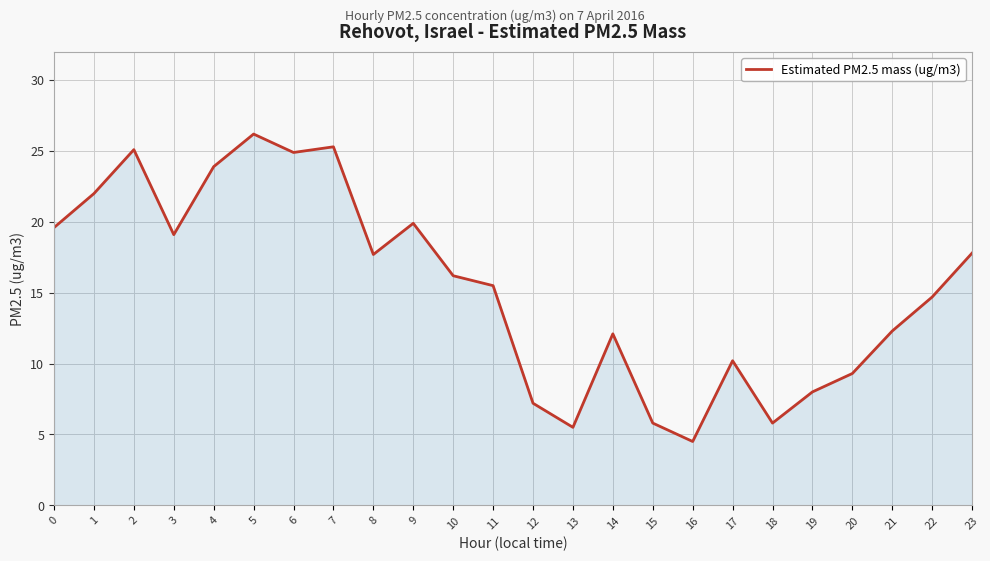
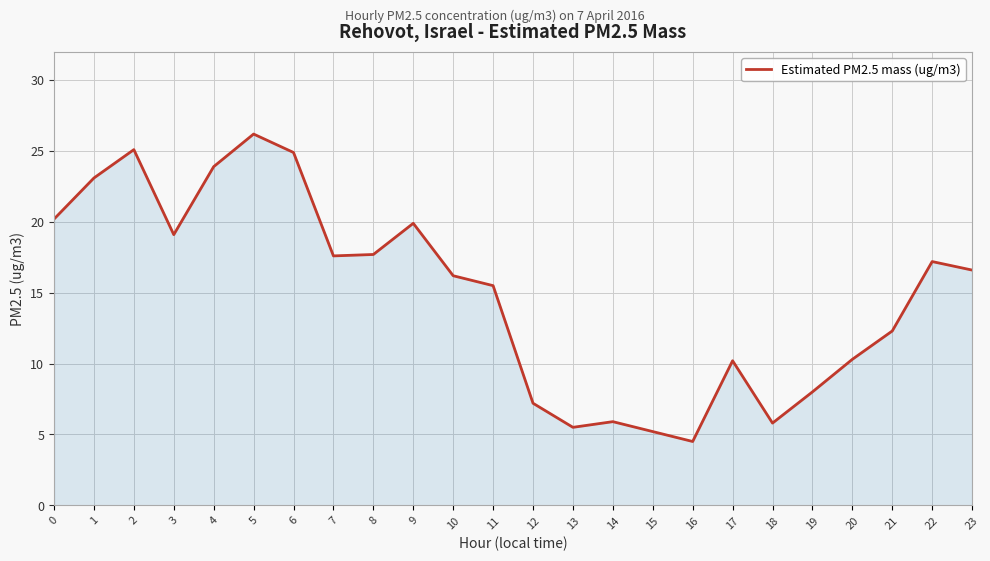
  {
-   "0": 19.6,
-   "1": 22.0,
+   "0": 20.2,
+   "1": 23.1,
    "2": 25.1,
    "3": 19.1,
    "4": 23.9,
    "5": 26.2,
    "6": 24.9,
-   "7": 25.3,
+   "7": 17.6,
    "8": 17.7,
    "9": 19.9,
    "10": 16.2,
    "11": 15.5,
    "12": 7.2,
    "13": 5.5,
-   "14": 12.1,
-   "15": 5.8,
+   "14": 5.9,
+   "15": 5.2,
    "16": 4.5,
    "17": 10.2,
    "18": 5.8,
    "19": 8.0,
-   "20": 9.3,
+   "20": 10.3,
    "21": 12.3,
-   "22": 14.7,
-   "23": 17.8
+   "22": 17.2,
+   "23": 16.6
  }
